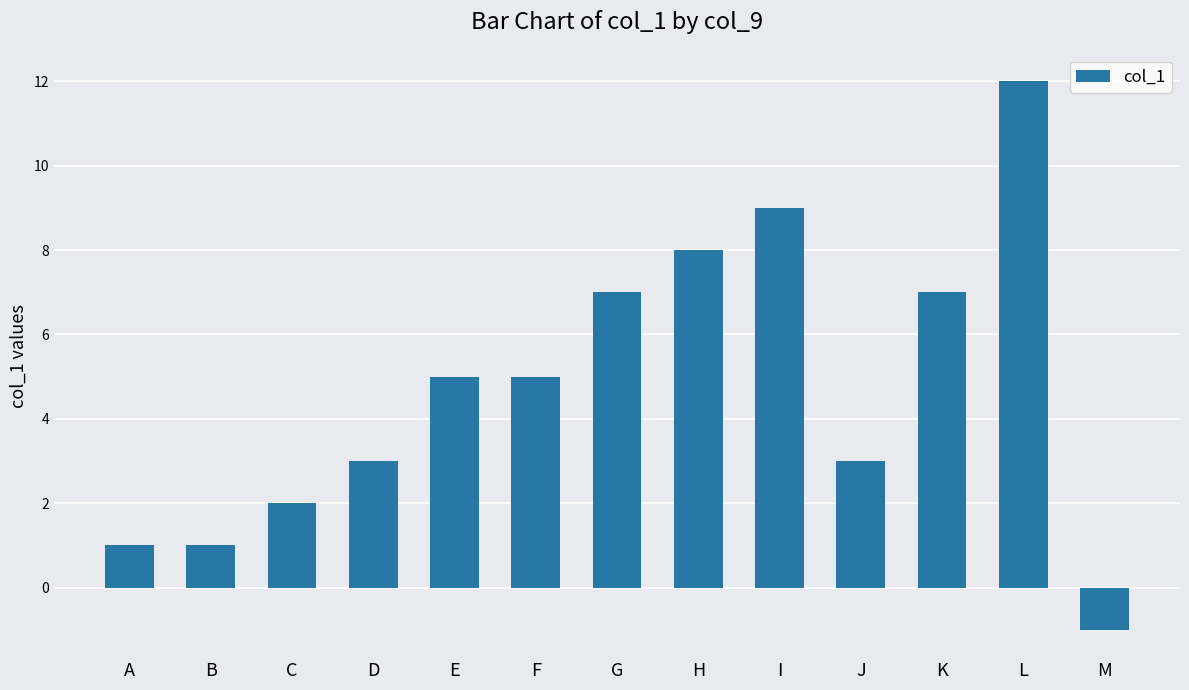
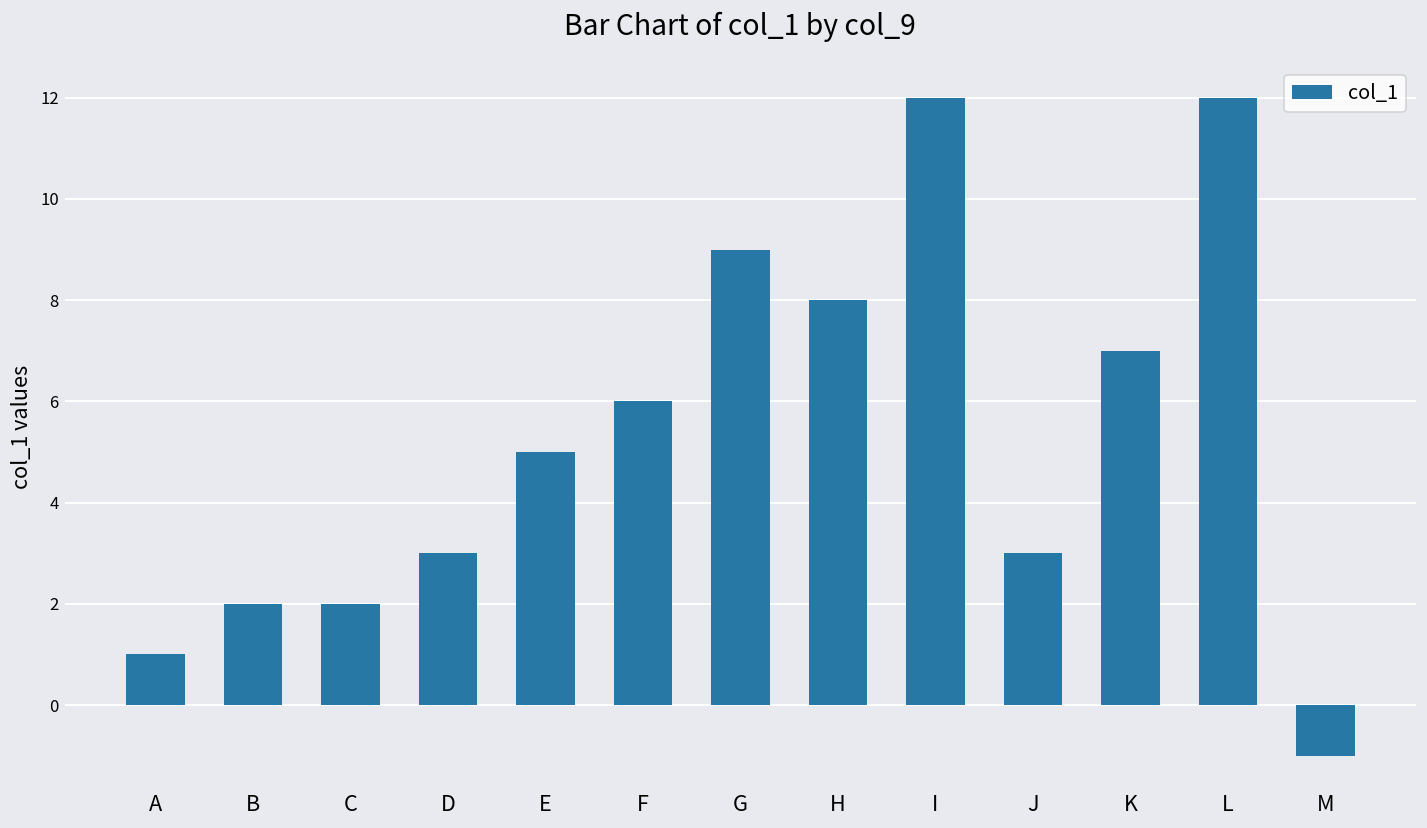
  {
    "A": 1,
-   "B": 1,
+   "B": 2,
    "C": 2,
    "D": 3,
    "E": 5,
-   "F": 5,
-   "G": 7,
+   "F": 6,
+   "G": 9,
    "H": 8,
-   "I": 9,
+   "I": 12,
    "J": 3,
    "K": 7,
    "L": 12,
    "M": -1
  }
